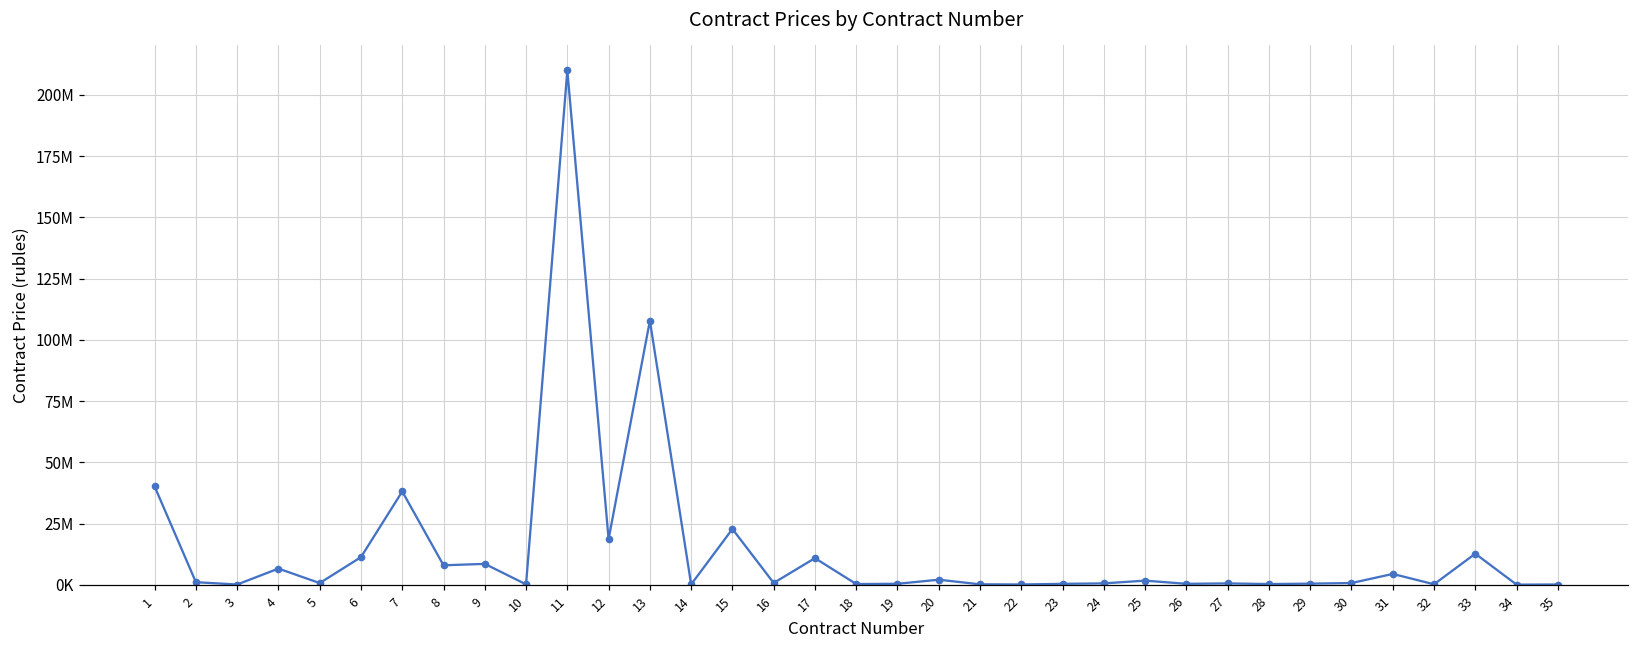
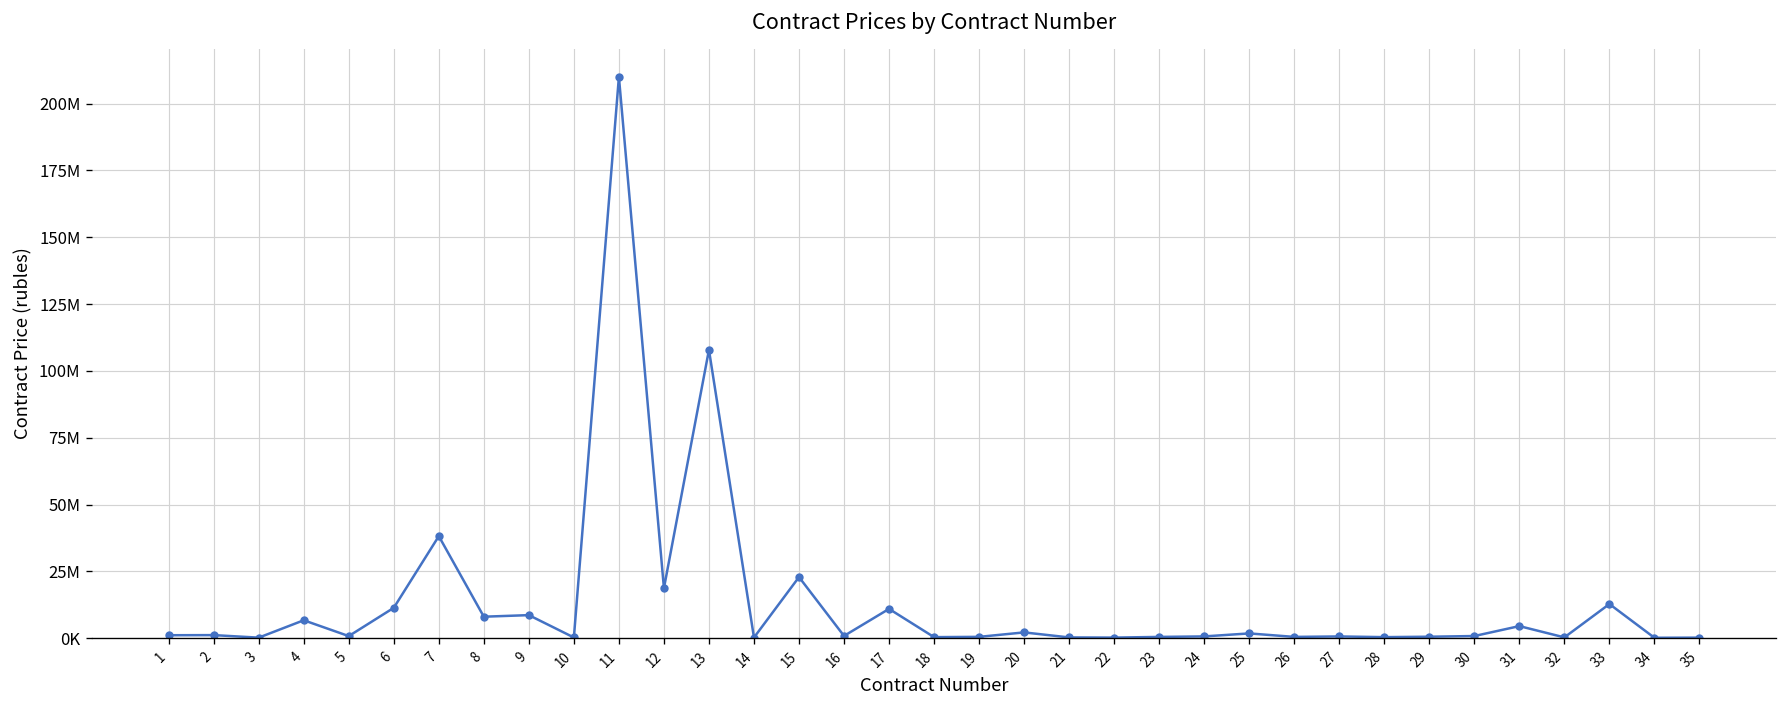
  {
-   "1": 40000000,
+   "1": 1000000,
    "2": 1000000,
    "3": 0,
    "4": 7000000,
    "5": 1000000,
    "6": 11000000,
    "7": 38000000,
    "8": 8000000,
    "9": 9000000,
    "10": 0,
    "11": 210000000,
    "12": 19000000,
    "13": 108000000,
    "14": 0,
    "15": 23000000,
    "16": 1000000,
    "17": 11000000,
    "18": 0,
    "19": 0,
    "20": 2000000,
    "21": 0,
    "22": 0,
    "23": 0,
    "24": 1000000,
    "25": 2000000,
    "26": 0,
    "27": 1000000,
    "28": 0,
    "29": 1000000,
    "30": 1000000,
    "31": 5000000,
    "32": 0,
    "33": 13000000,
    "34": 0,
    "35": 0
  }
